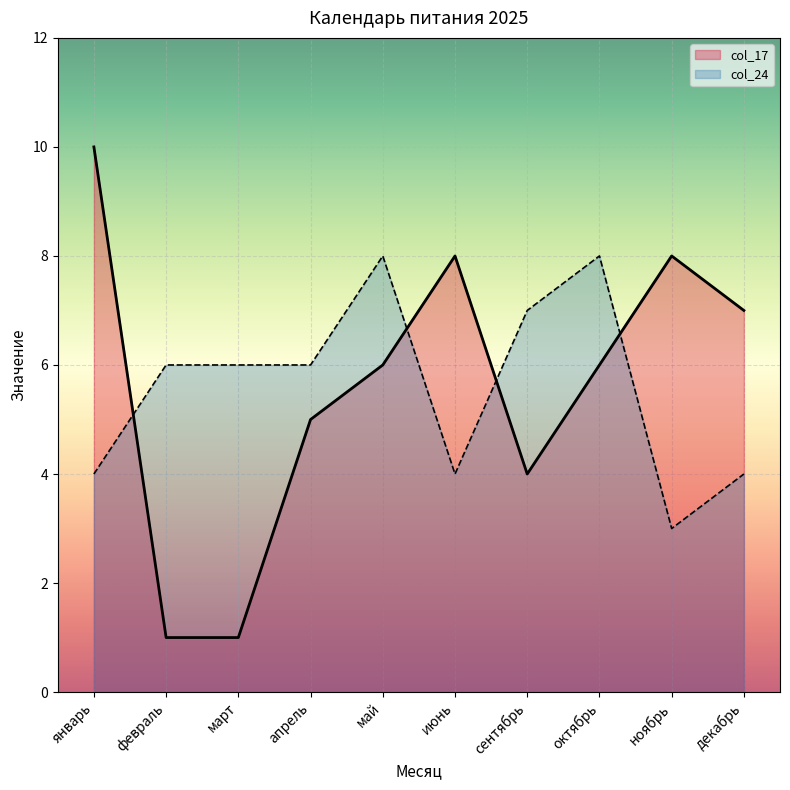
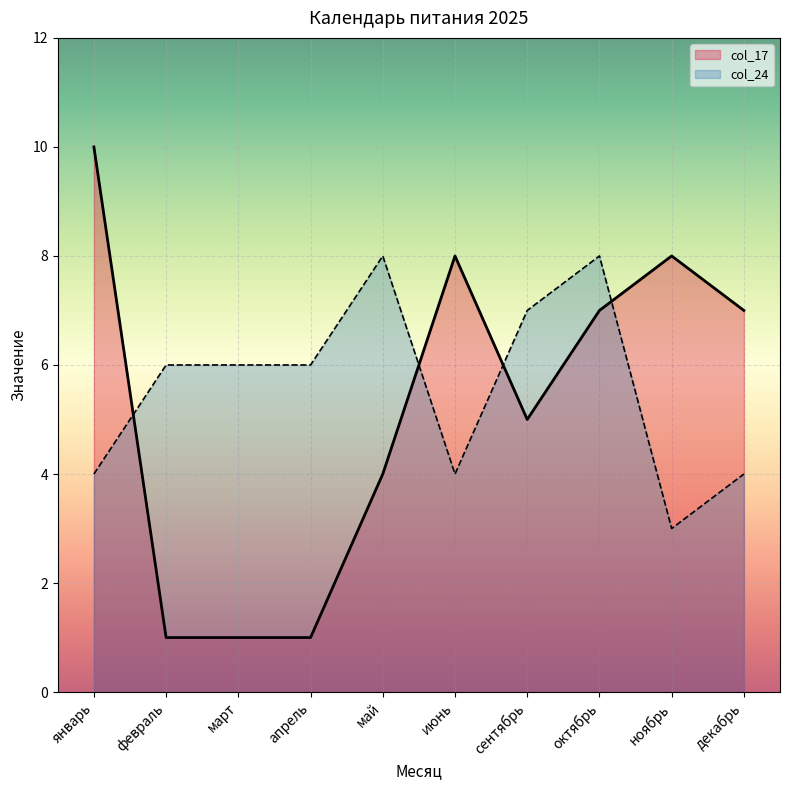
  {
    "col_17": {
      "январь": 10,
      "февраль": 1,
      "март": 1,
-     "апрель": 5,
-     "май": 6,
+     "апрель": 1,
+     "май": 4,
      "июнь": 8,
-     "сентябрь": 4,
-     "октябрь": 6,
+     "сентябрь": 5,
+     "октябрь": 7,
      "ноябрь": 8,
      "декабрь": 7
    },
    "col_24": {
      "январь": 4,
      "февраль": 6,
      "март": 6,
      "апрель": 6,
      "май": 8,
      "июнь": 4,
      "сентябрь": 7,
      "октябрь": 8,
      "ноябрь": 3,
      "декабрь": 4
    }
  }
